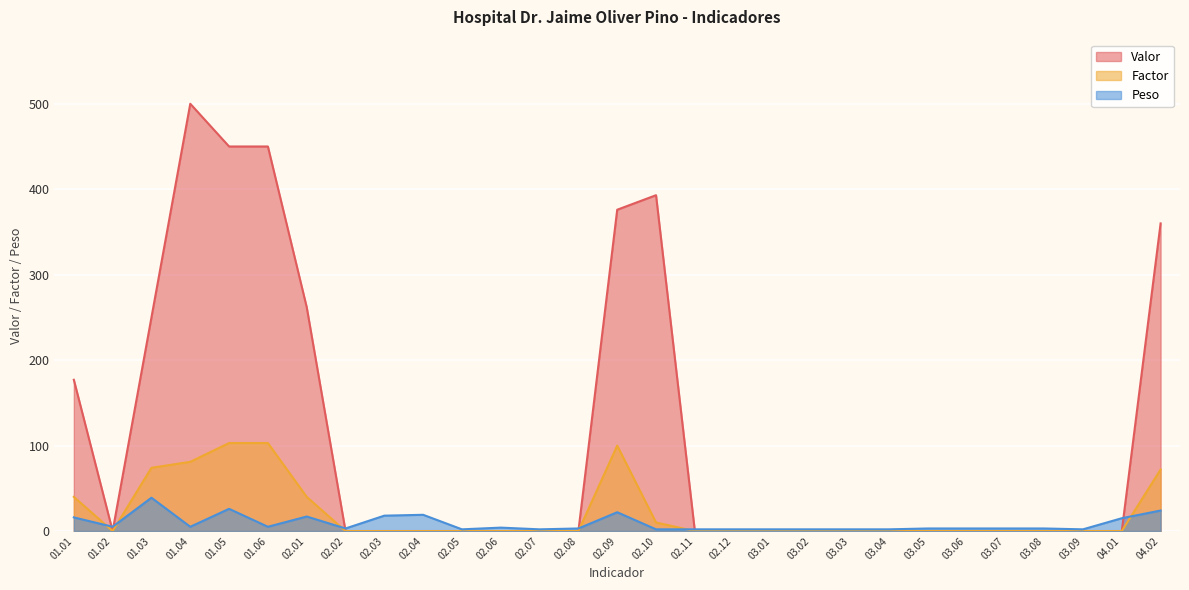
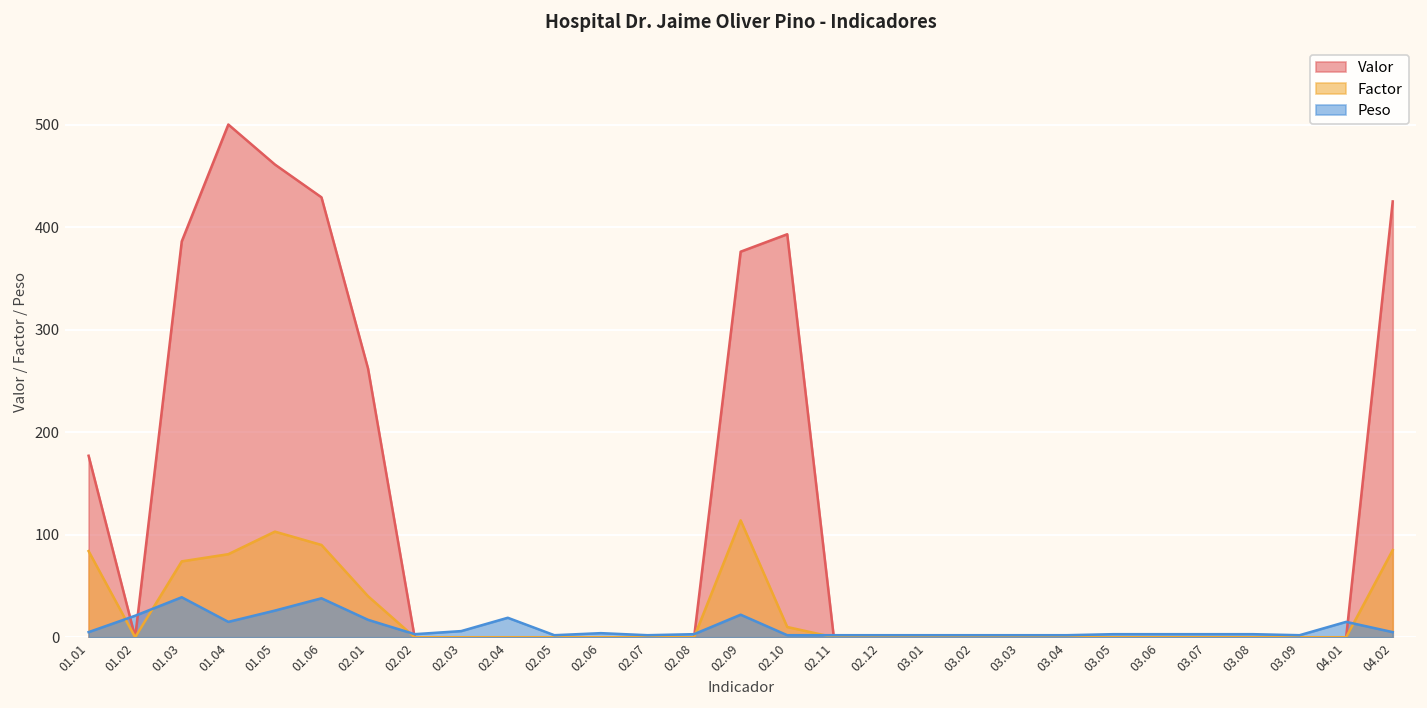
  {
    "Valor": {
      "01.01": 180,
-     "01.03": 250,
+     "01.03": 390,
      "01.04": 500,
-     "01.05": 450,
-     "01.06": 450,
+     "01.05": 460,
+     "01.06": 430,
      "02.01": 260,
      "02.09": 380,
      "02.10": 390,
-     "04.02": 360
+     "04.02": 430
    },
    "Factor": {
-     "01.01": 40,
+     "01.01": 80,
      "01.03": 70,
      "01.04": 80,
      "01.05": 100,
-     "01.06": 100,
+     "01.06": 90,
      "02.01": 40,
-     "02.09": 100,
+     "02.09": 110,
      "02.10": 10,
-     "04.02": 70
+     "04.02": 90
    },
    "Peso": {
-     "01.01": 20,
-     "01.02": 10,
+     "01.01": 10,
+     "01.02": 20,
      "01.03": 40,
-     "01.04": 10,
+     "01.04": 20,
      "01.05": 30,
-     "01.06": 10,
+     "01.06": 40,
      "02.01": 20,
-     "02.03": 20,
+     "02.03": 10,
      "02.04": 20,
      "02.06": 0,
      "02.09": 20,
      "02.10": 0,
      "04.01": 20,
-     "04.02": 20
+     "04.02": 10
    }
  }
